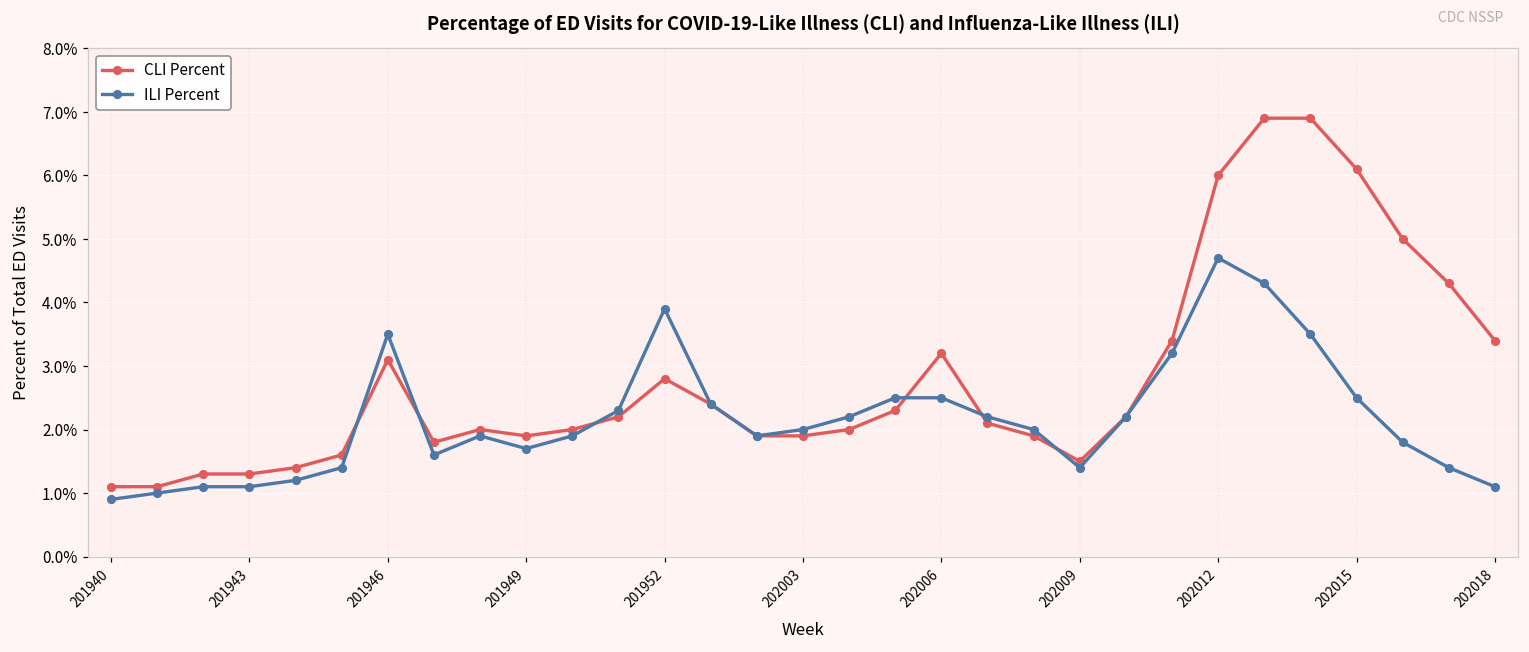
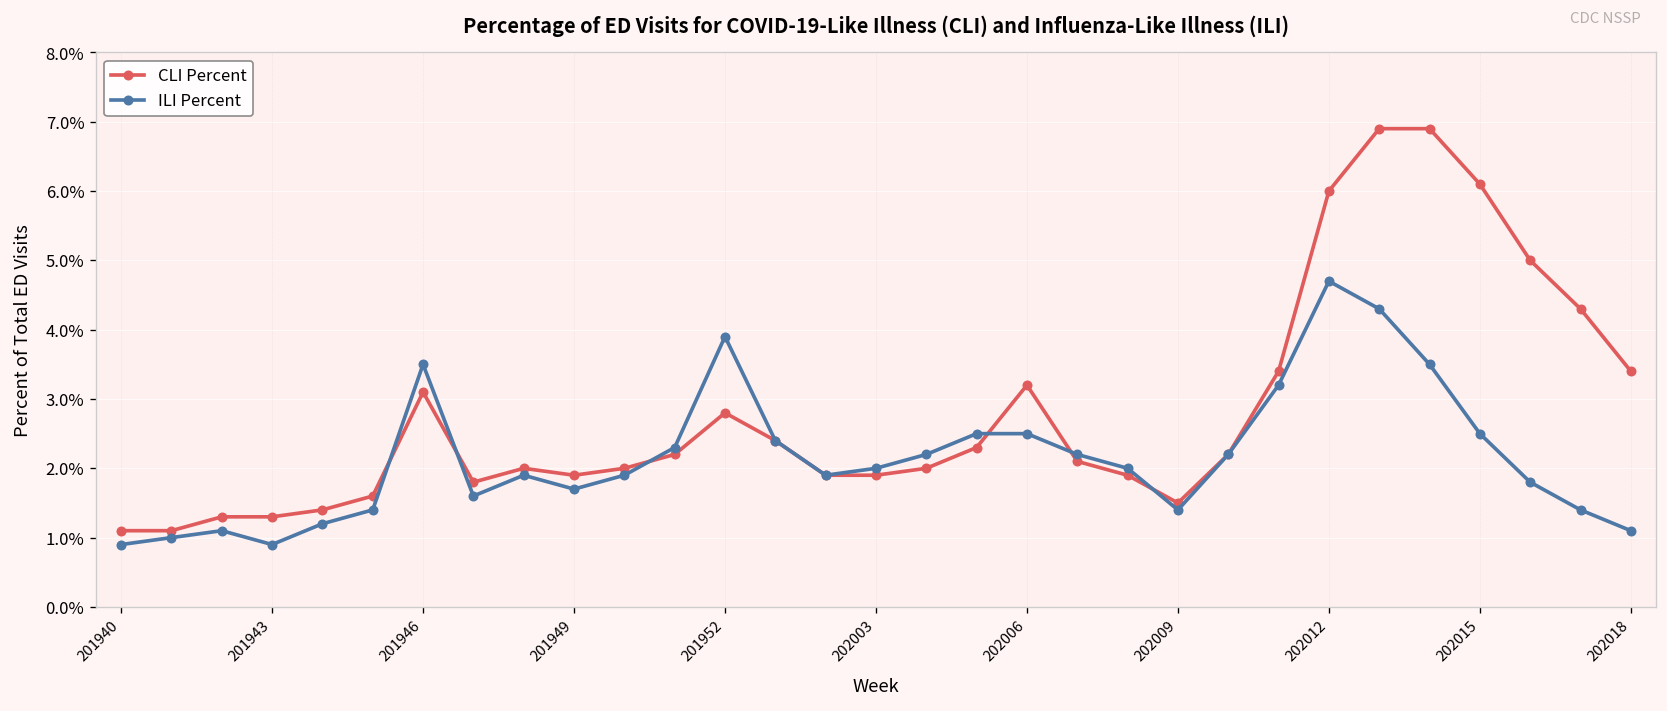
  {
    "CLI Percent": {
      "201940": "1.1%",
      "201943": "1.3%",
      "201946": "3.1%",
      "201949": "1.9%",
      "201952": "2.8%",
      "202003": "1.9%",
      "202006": "3.2%",
      "202009": "1.5%",
      "202012": "6.0%",
      "202015": "6.1%",
      "202018": "3.4%"
    },
    "ILI Percent": {
      "201940": "0.9%",
-     "201943": "1.1%",
+     "201943": "0.9%",
      "201946": "3.5%",
      "201949": "1.7%",
      "201952": "3.9%",
      "202003": "2.0%",
      "202006": "2.5%",
      "202009": "1.4%",
      "202012": "4.7%",
      "202015": "2.5%",
      "202018": "1.1%"
    }
  }
